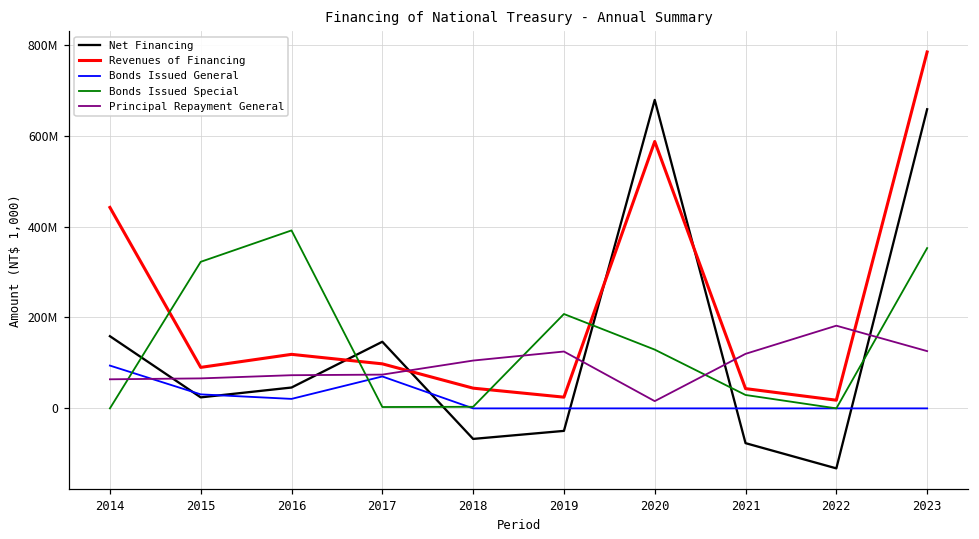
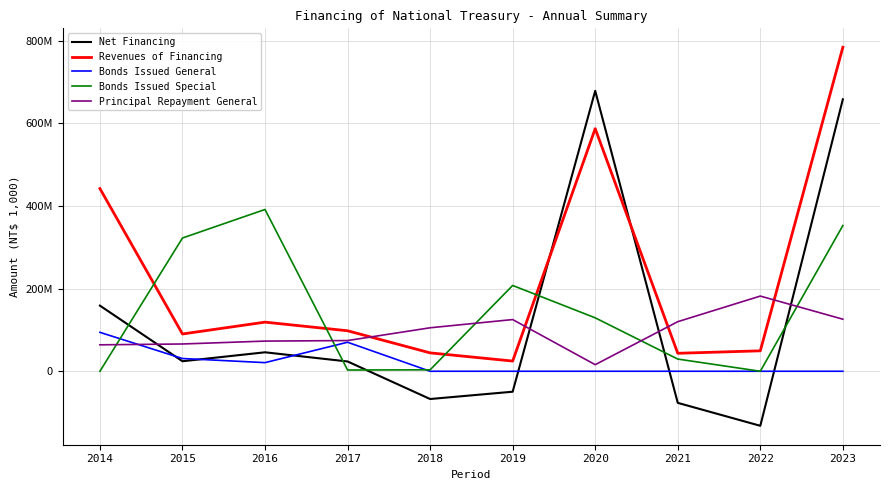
  {
    "Net Financing": {
      "2014": 160000000,
      "2015": 20000000,
      "2016": 50000000,
-     "2017": 150000000,
+     "2017": 20000000,
      "2018": -70000000,
      "2019": -50000000,
      "2020": 680000000,
      "2021": -80000000,
      "2022": -130000000,
      "2023": 660000000
    },
    "Revenues of Financing": {
      "2014": 440000000,
      "2015": 90000000,
      "2016": 120000000,
      "2017": 100000000,
      "2018": 40000000,
      "2019": 20000000,
      "2020": 590000000,
      "2021": 40000000,
-     "2022": 20000000,
+     "2022": 50000000,
      "2023": 780000000
    },
    "Bonds Issued General": {
      "2014": 90000000,
      "2015": 30000000,
      "2016": 20000000,
      "2019": 0,
      "2020": 0,
      "2021": 0,
      "2023": 0
    },
    "Bonds Issued Special": {
      "2014": 0,
      "2015": 320000000,
      "2016": 390000000,
      "2017": 0,
      "2019": 210000000,
      "2020": 130000000,
      "2021": 30000000,
      "2023": 350000000
    },
    "Principal Repayment General": {
      "2014": 60000000,
      "2015": 70000000,
      "2016": 70000000,
      "2018": 110000000,
      "2019": 130000000,
      "2020": 20000000,
      "2021": 120000000,
      "2022": 180000000,
      "2023": 130000000
    }
  }
